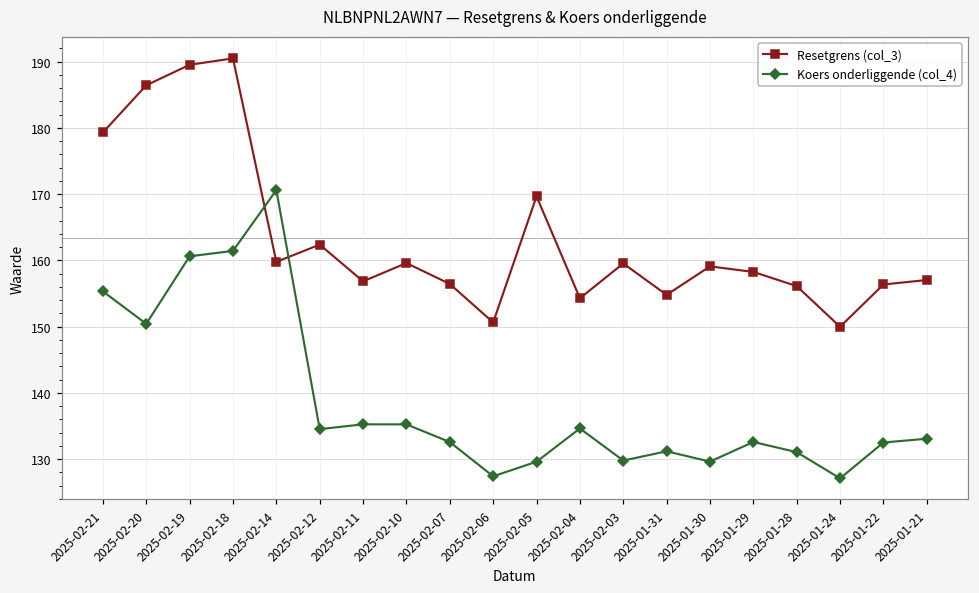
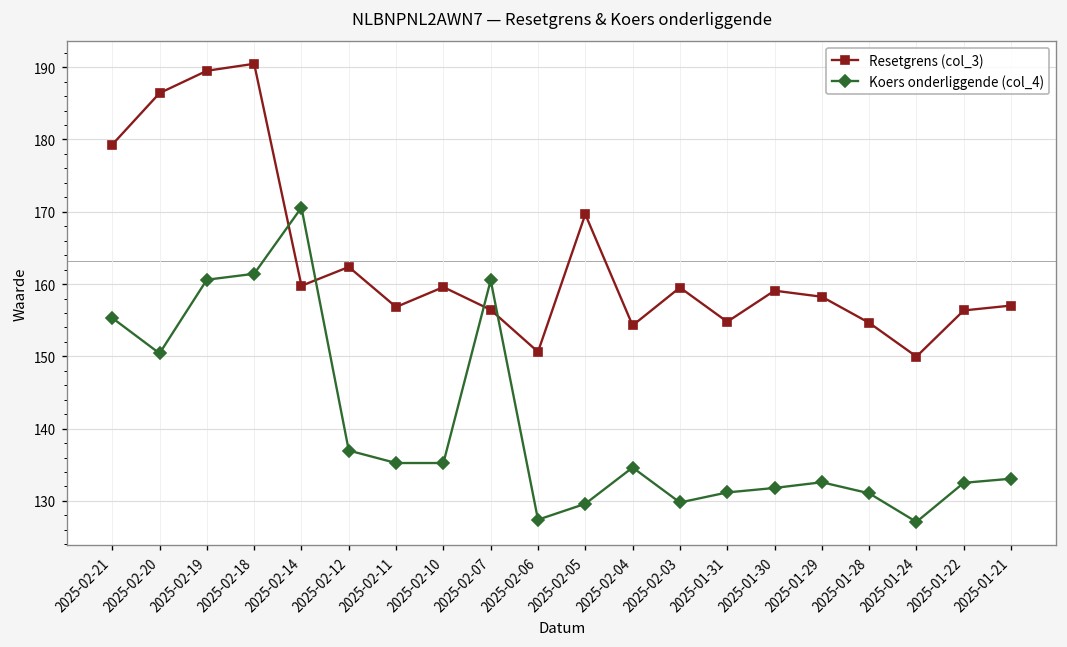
  {
    "Resetgrens (col_3)": {
      "2025-02-21": 179,
      "2025-02-20": 186,
      "2025-02-19": 190,
      "2025-02-18": 190,
      "2025-02-14": 160,
      "2025-02-12": 162,
      "2025-02-11": 157,
      "2025-02-10": 160,
      "2025-02-07": 156,
      "2025-02-06": 151,
      "2025-02-05": 170,
      "2025-02-04": 154,
      "2025-02-03": 160,
      "2025-01-31": 155,
      "2025-01-30": 159,
      "2025-01-29": 158,
-     "2025-01-28": 156,
+     "2025-01-28": 155,
      "2025-01-24": 150,
      "2025-01-22": 156,
      "2025-01-21": 157
    },
    "Koers onderliggende (col_4)": {
      "2025-02-21": 155,
      "2025-02-20": 150,
      "2025-02-19": 161,
      "2025-02-18": 161,
      "2025-02-14": 171,
-     "2025-02-12": 135,
+     "2025-02-12": 137,
      "2025-02-11": 135,
      "2025-02-10": 135,
-     "2025-02-07": 133,
+     "2025-02-07": 161,
      "2025-02-06": 127,
      "2025-02-05": 130,
      "2025-02-04": 135,
      "2025-02-03": 130,
      "2025-01-31": 131,
-     "2025-01-30": 130,
+     "2025-01-30": 132,
      "2025-01-29": 133,
      "2025-01-28": 131,
      "2025-01-24": 127,
      "2025-01-22": 133,
      "2025-01-21": 133
    }
  }
